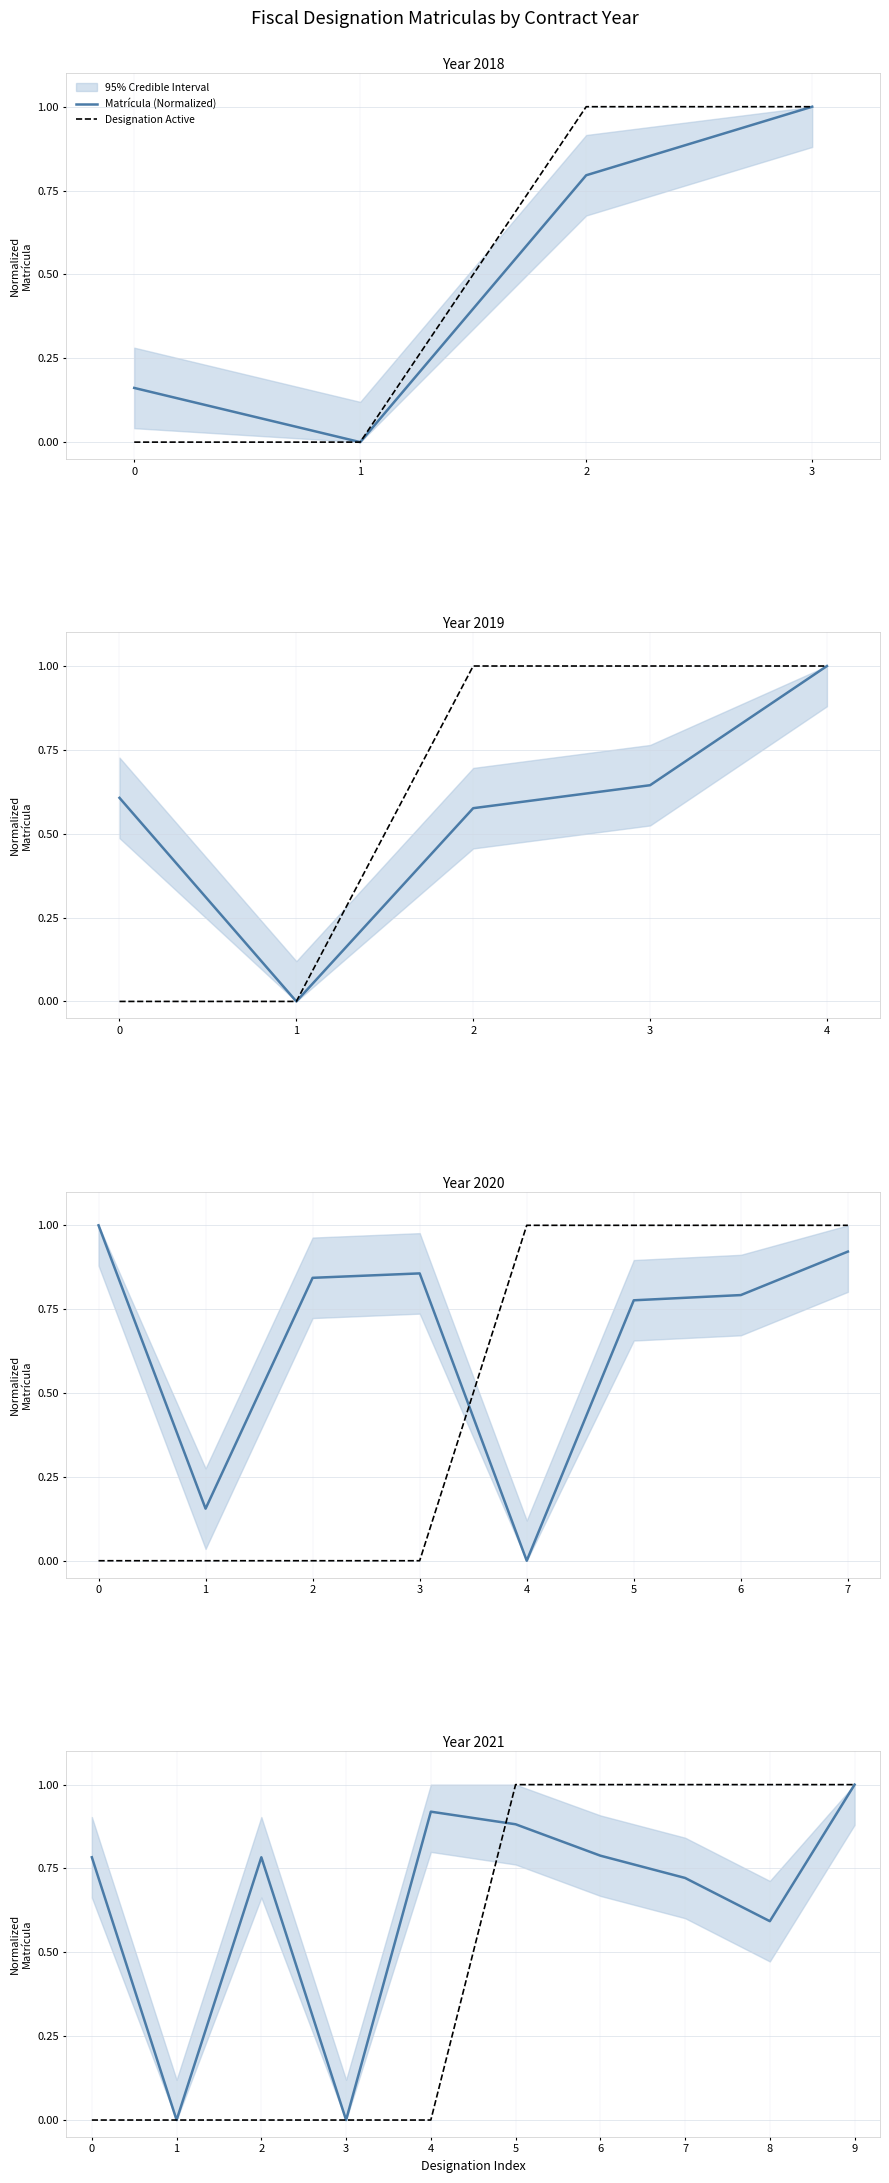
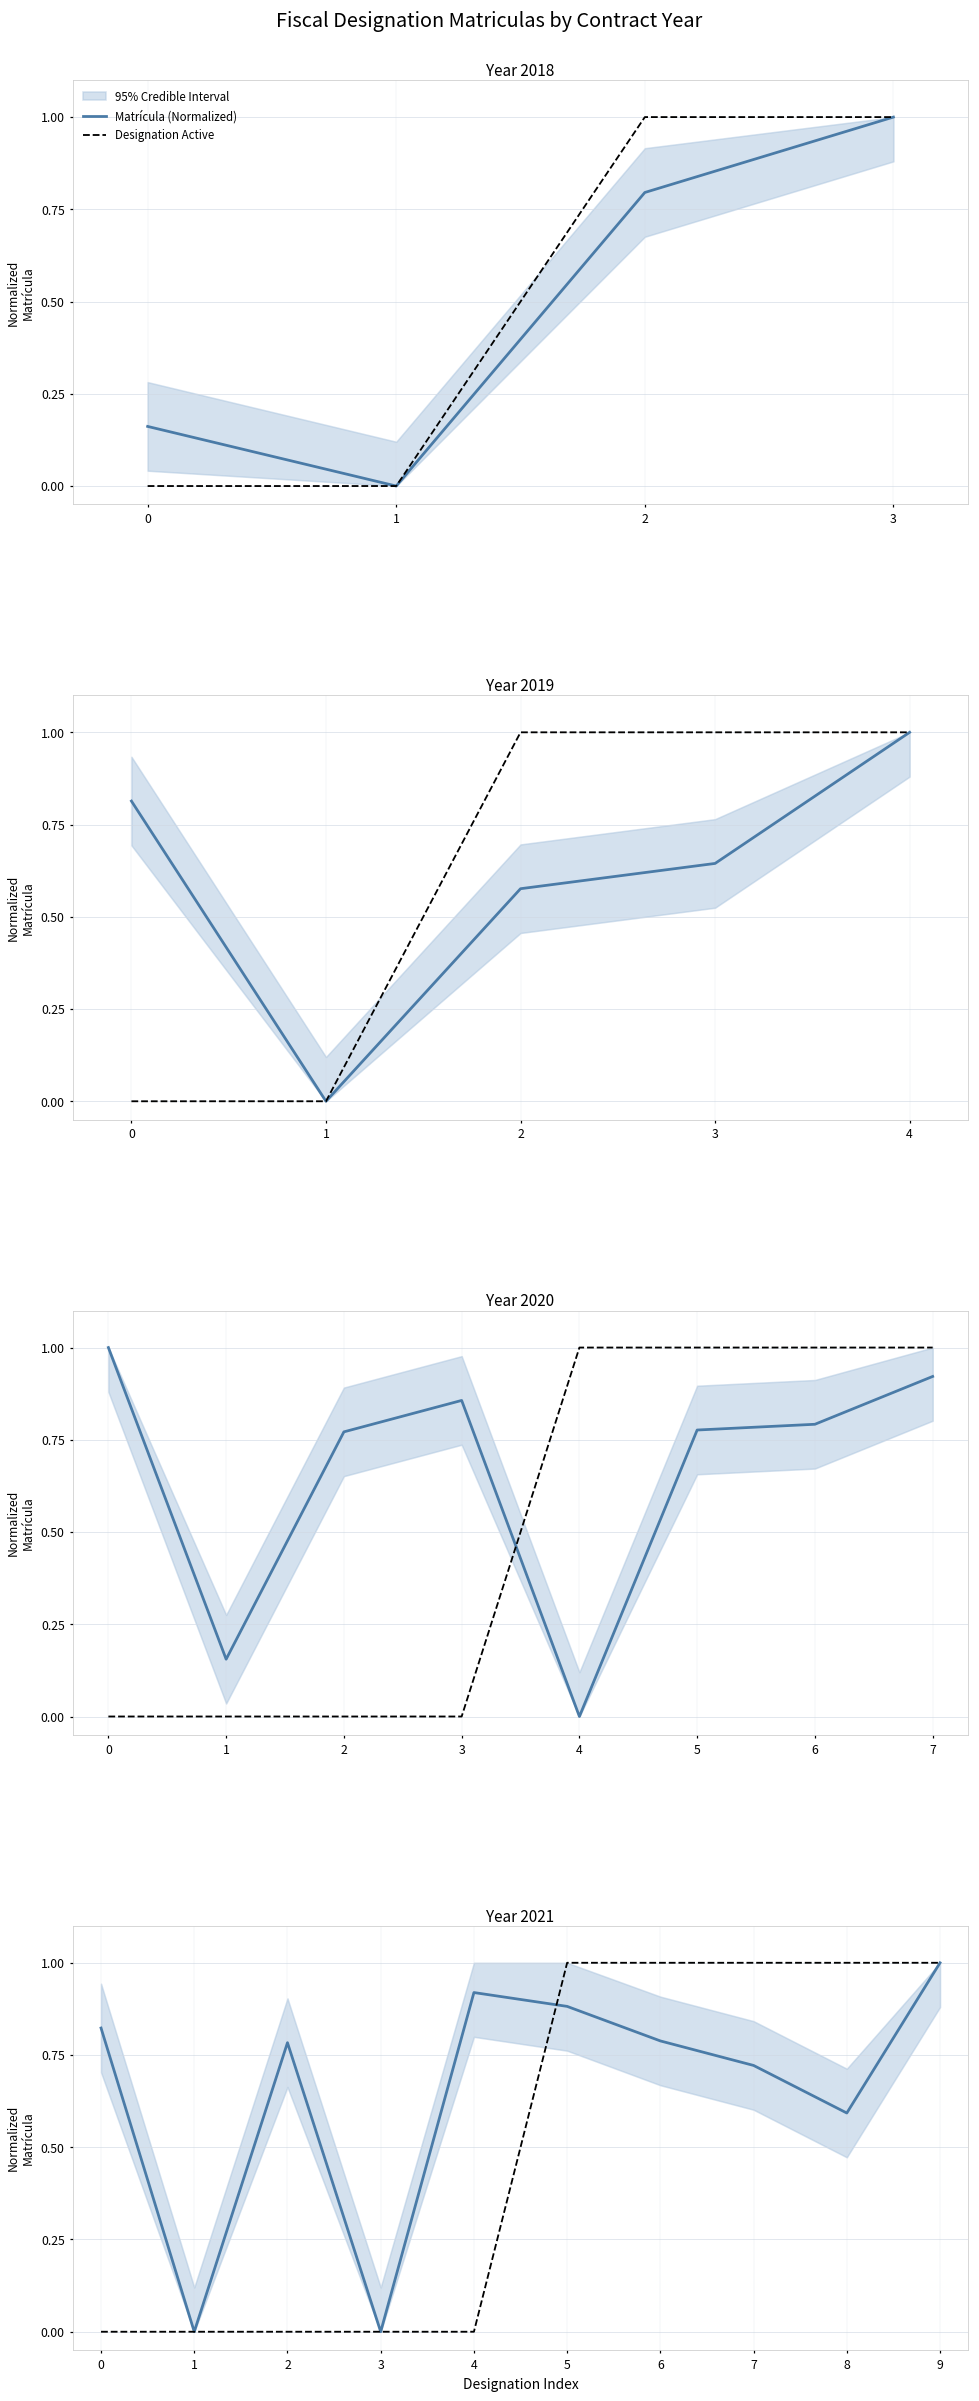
  {
    "Year 2018": {
      "Matrícula (Normalized)": {
        "0": 0.16,
        "2": 0.80
      },
      "95% Credible Interval": {
        "1": 0.12
      },
      "Designation Active": {
        "0": 0.00,
        "2": 1.00
      }
    },
    "Year 2019": {
      "Matrícula (Normalized)": {
-       "0": 0.61,
+       "0": 0.81,
        "2": 0.58,
        "3": 0.64
      },
      "95% Credible Interval": {
        "1": 0.12
      },
      "Designation Active": {
        "0": 0.00,
        "2": 1.00,
        "3": 1.00
      }
    },
    "Year 2020": {
      "Matrícula (Normalized)": {
        "1": 0.16,
-       "2": 0.84,
+       "2": 0.77,
        "3": 0.86,
        "4": 0.00,
        "5": 0.78,
        "6": 0.79,
        "7": 0.92
      },
      "95% Credible Interval": {
        "4": 0.12
      },
      "Designation Active": {
        "0": 0.00,
        "1": 0.00,
        "2": 0.00,
        "3": 0.00,
        "4": 1.00,
        "5": 1.00,
        "6": 1.00
      }
    },
    "Year 2021": {
      "Matrícula (Normalized)": {
-       "0": 0.78,
+       "0": 0.82,
        "2": 0.78,
        "4": 0.92,
        "5": 0.88,
        "6": 0.79,
        "7": 0.72,
        "8": 0.59
      },
      "95% Credible Interval": {
        "1": 0.12,
        "3": 0.12
      },
      "Designation Active": {
        "0": 0.00,
        "2": 0.00,
        "4": 0.00,
        "6": 1.00,
        "7": 1.00,
        "8": 1.00
      }
    }
  }
